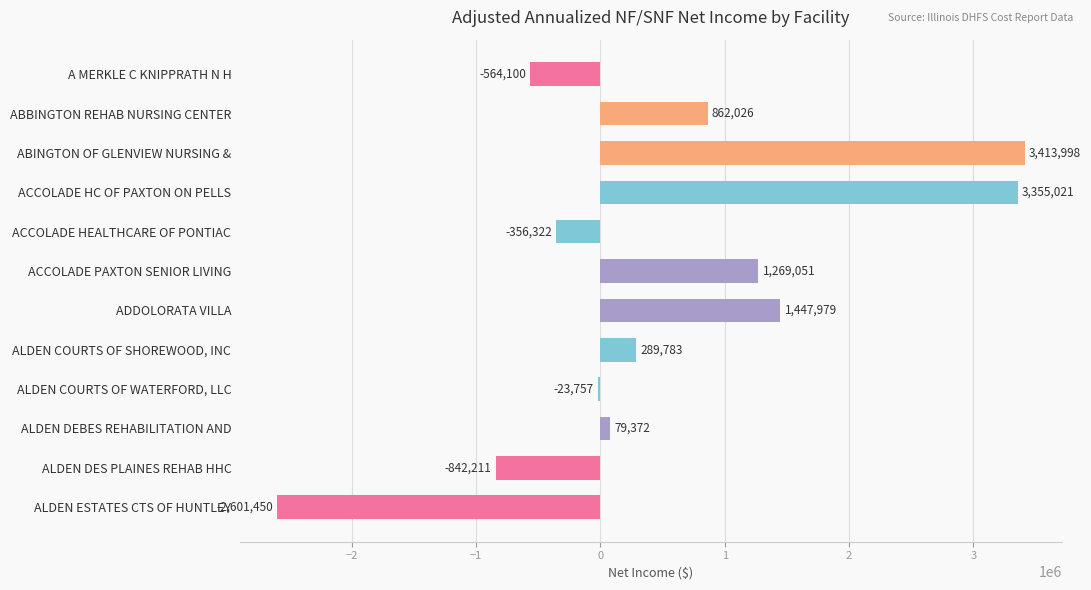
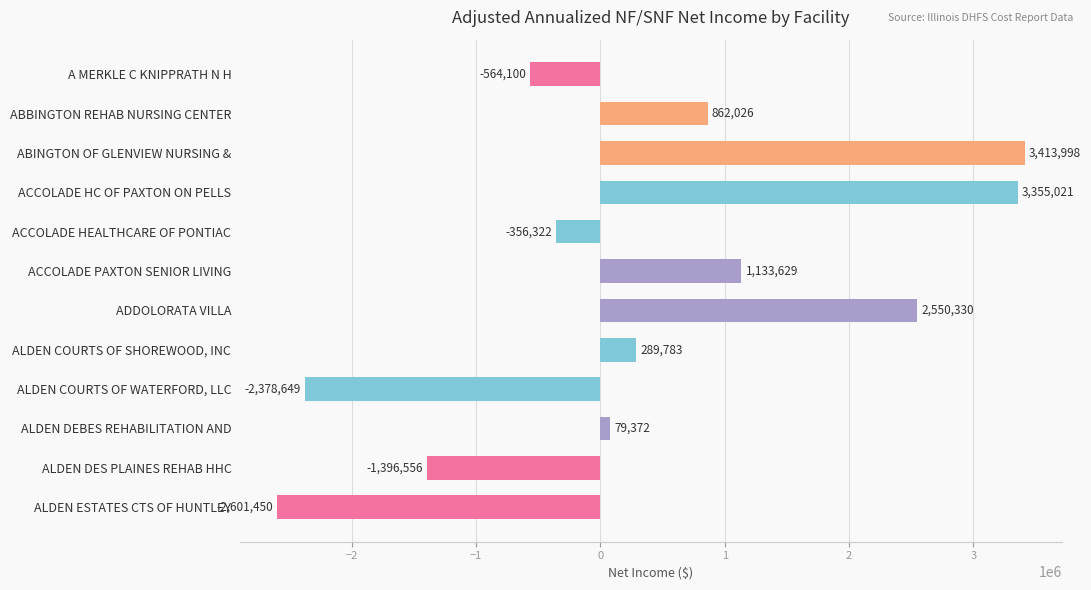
  {
    "A MERKLE C KNIPPRATH N H": "-564,100",
    "ABBINGTON REHAB NURSING CENTER": "862,026",
    "ABINGTON OF GLENVIEW NURSING &": "3,413,998",
    "ACCOLADE HC OF PAXTON ON PELLS": "3,355,021",
    "ACCOLADE HEALTHCARE OF PONTIAC": "-356,322",
-   "ACCOLADE PAXTON SENIOR LIVING": "1,269,051",
-   "ADDOLORATA VILLA": "1,447,979",
+   "ACCOLADE PAXTON SENIOR LIVING": "1,133,629",
+   "ADDOLORATA VILLA": "2,550,330",
    "ALDEN COURTS OF SHOREWOOD, INC": "289,783",
-   "ALDEN COURTS OF WATERFORD, LLC": "-23,757",
+   "ALDEN COURTS OF WATERFORD, LLC": "-2,378,649",
    "ALDEN DEBES REHABILITATION AND": "79,372",
-   "ALDEN DES PLAINES REHAB HHC": "-842,211",
+   "ALDEN DES PLAINES REHAB HHC": "-1,396,556",
    "ALDEN ESTATES CTS OF HUNTLEY": "-2,601,450"
  }
